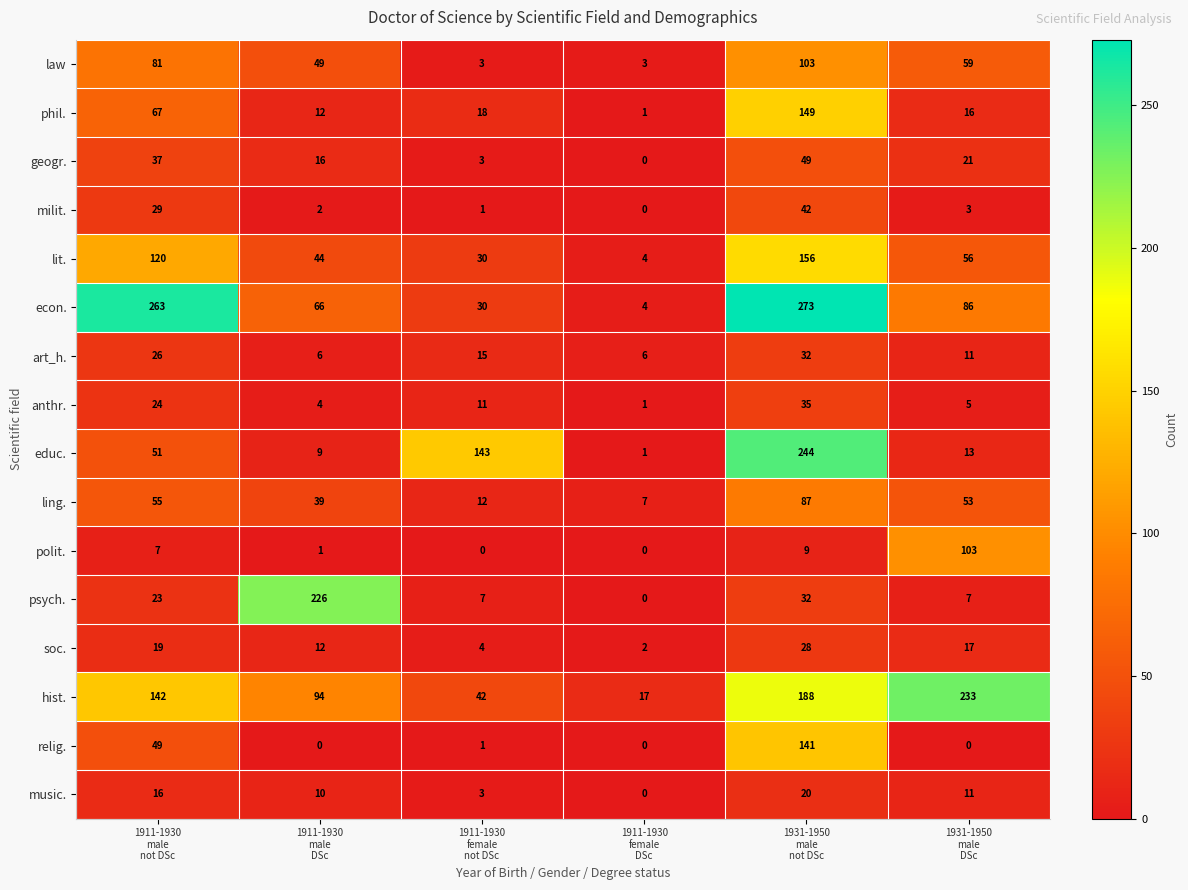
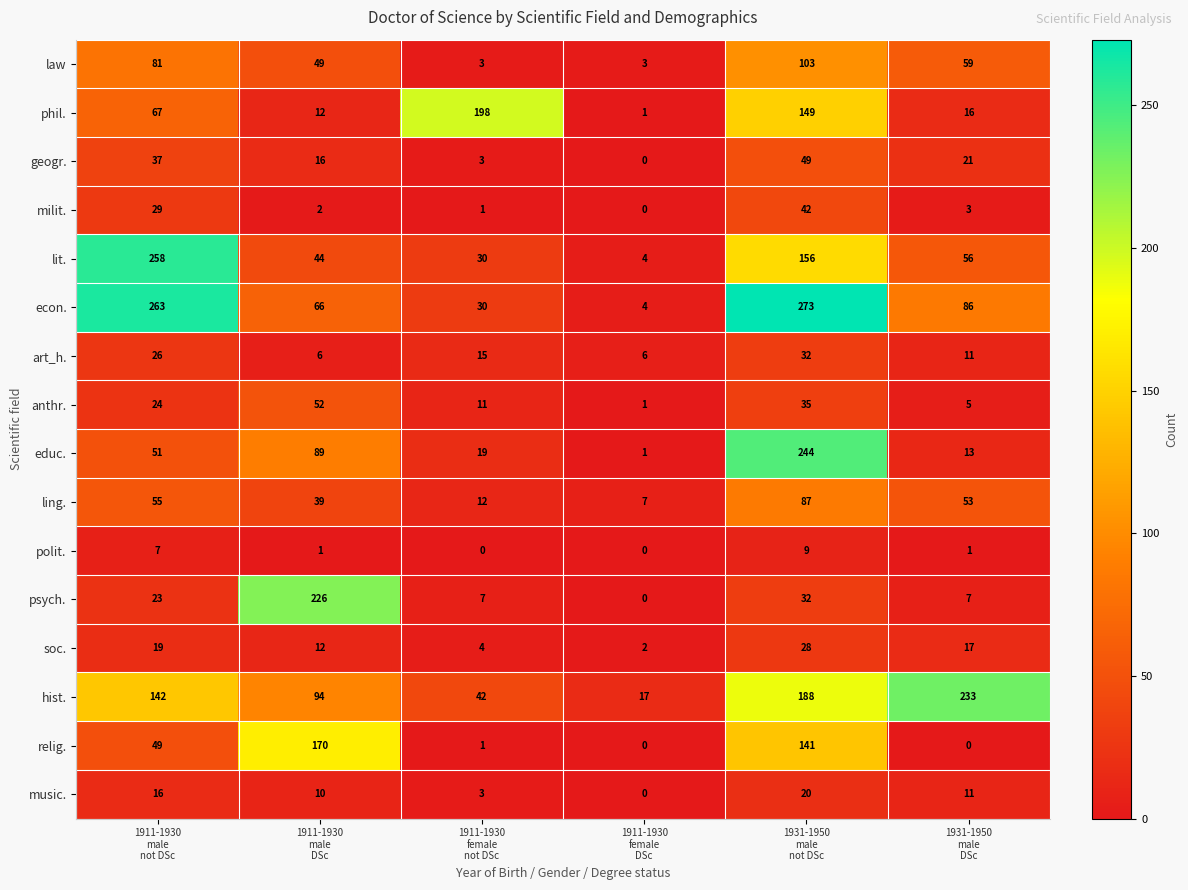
  {
    "law": {
      "1911-1930 male not DSc": 81,
      "1911-1930 male DSc": 49,
      "1911-1930 female not DSc": 3,
      "1911-1930 female DSc": 3,
      "1931-1950 male not DSc": 103,
      "1931-1950 male DSc": 59
    },
    "phil.": {
      "1911-1930 male not DSc": 67,
      "1911-1930 male DSc": 12,
-     "1911-1930 female not DSc": 18,
+     "1911-1930 female not DSc": 198,
      "1911-1930 female DSc": 1,
      "1931-1950 male not DSc": 149,
      "1931-1950 male DSc": 16
    },
    "geogr.": {
      "1911-1930 male not DSc": 37,
      "1911-1930 male DSc": 16,
      "1911-1930 female not DSc": 3,
      "1911-1930 female DSc": 0,
      "1931-1950 male not DSc": 49,
      "1931-1950 male DSc": 21
    },
    "milit.": {
      "1911-1930 male not DSc": 29,
      "1911-1930 male DSc": 2,
      "1911-1930 female not DSc": 1,
      "1911-1930 female DSc": 0,
      "1931-1950 male not DSc": 42,
      "1931-1950 male DSc": 3
    },
    "lit.": {
-     "1911-1930 male not DSc": 120,
+     "1911-1930 male not DSc": 258,
      "1911-1930 male DSc": 44,
      "1911-1930 female not DSc": 30,
      "1911-1930 female DSc": 4,
      "1931-1950 male not DSc": 156,
      "1931-1950 male DSc": 56
    },
    "econ.": {
      "1911-1930 male not DSc": 263,
      "1911-1930 male DSc": 66,
      "1911-1930 female not DSc": 30,
      "1911-1930 female DSc": 4,
      "1931-1950 male not DSc": 273,
      "1931-1950 male DSc": 86
    },
    "art_h.": {
      "1911-1930 male not DSc": 26,
      "1911-1930 male DSc": 6,
      "1911-1930 female not DSc": 15,
      "1911-1930 female DSc": 6,
      "1931-1950 male not DSc": 32,
      "1931-1950 male DSc": 11
    },
    "anthr.": {
      "1911-1930 male not DSc": 24,
-     "1911-1930 male DSc": 4,
+     "1911-1930 male DSc": 52,
      "1911-1930 female not DSc": 11,
      "1911-1930 female DSc": 1,
      "1931-1950 male not DSc": 35,
      "1931-1950 male DSc": 5
    },
    "educ.": {
      "1911-1930 male not DSc": 51,
-     "1911-1930 male DSc": 9,
-     "1911-1930 female not DSc": 143,
+     "1911-1930 male DSc": 89,
+     "1911-1930 female not DSc": 19,
      "1911-1930 female DSc": 1,
      "1931-1950 male not DSc": 244,
      "1931-1950 male DSc": 13
    },
    "ling.": {
      "1911-1930 male not DSc": 55,
      "1911-1930 male DSc": 39,
      "1911-1930 female not DSc": 12,
      "1911-1930 female DSc": 7,
      "1931-1950 male not DSc": 87,
      "1931-1950 male DSc": 53
    },
    "polit.": {
      "1911-1930 male not DSc": 7,
      "1911-1930 male DSc": 1,
      "1911-1930 female not DSc": 0,
      "1911-1930 female DSc": 0,
      "1931-1950 male not DSc": 9,
-     "1931-1950 male DSc": 103
+     "1931-1950 male DSc": 1
    },
    "psych.": {
      "1911-1930 male not DSc": 23,
      "1911-1930 male DSc": 226,
      "1911-1930 female not DSc": 7,
      "1911-1930 female DSc": 0,
      "1931-1950 male not DSc": 32,
      "1931-1950 male DSc": 7
    },
    "soc.": {
      "1911-1930 male not DSc": 19,
      "1911-1930 male DSc": 12,
      "1911-1930 female not DSc": 4,
      "1911-1930 female DSc": 2,
      "1931-1950 male not DSc": 28,
      "1931-1950 male DSc": 17
    },
    "hist.": {
      "1911-1930 male not DSc": 142,
      "1911-1930 male DSc": 94,
      "1911-1930 female not DSc": 42,
      "1911-1930 female DSc": 17,
      "1931-1950 male not DSc": 188,
      "1931-1950 male DSc": 233
    },
    "relig.": {
      "1911-1930 male not DSc": 49,
-     "1911-1930 male DSc": 0,
+     "1911-1930 male DSc": 170,
      "1911-1930 female not DSc": 1,
      "1911-1930 female DSc": 0,
      "1931-1950 male not DSc": 141,
      "1931-1950 male DSc": 0
    },
    "music.": {
      "1911-1930 male not DSc": 16,
      "1911-1930 male DSc": 10,
      "1911-1930 female not DSc": 3,
      "1911-1930 female DSc": 0,
      "1931-1950 male not DSc": 20,
      "1931-1950 male DSc": 11
    }
  }
